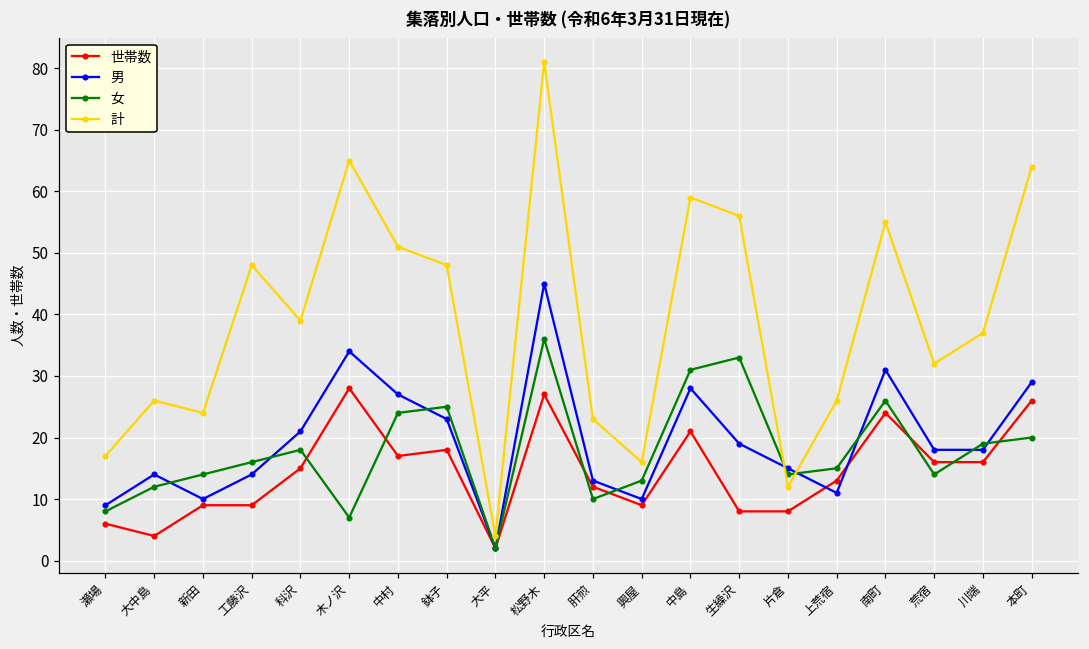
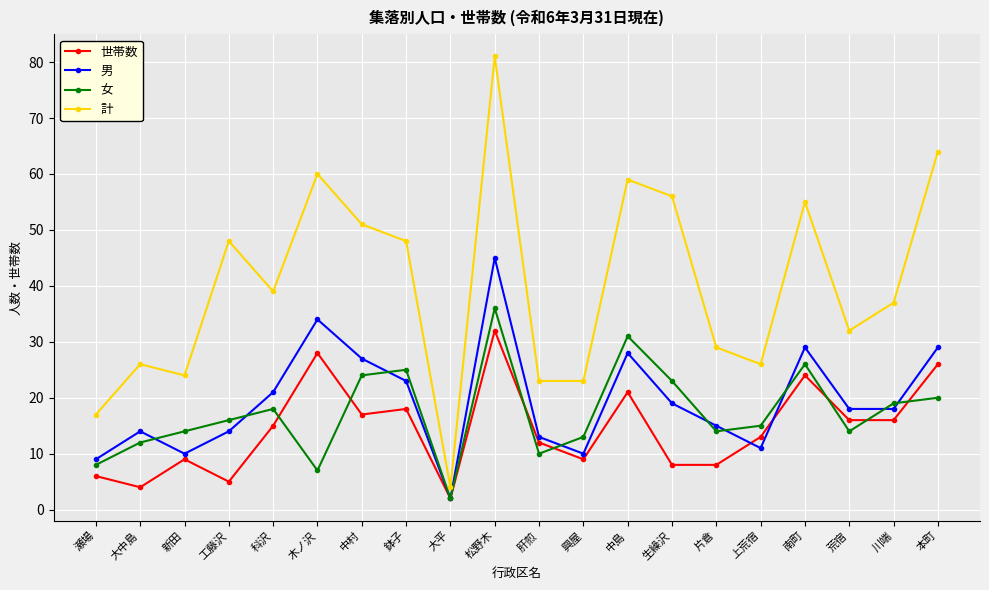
  {
    "世帯数": {
      "瀬場": 6,
      "大中島": 4,
      "新田": 9,
-     "工藤沢": 9,
+     "工藤沢": 5,
      "科沢": 15,
      "木ノ沢": 28,
      "中村": 17,
      "鉢子": 18,
-     "松野木": 27,
+     "松野木": 32,
      "肝煎": 12,
      "興屋": 9,
      "中島": 21,
      "生繰沢": 8,
      "片倉": 8,
      "上荒宿": 13,
      "南町": 24,
      "荒宿": 16,
      "川端": 16,
      "本町": 26
    },
    "男": {
      "瀬場": 9,
      "大中島": 14,
      "新田": 10,
      "工藤沢": 14,
      "科沢": 21,
      "木ノ沢": 34,
      "中村": 27,
      "鉢子": 23,
      "松野木": 45,
      "肝煎": 13,
      "興屋": 10,
      "中島": 28,
      "生繰沢": 19,
      "片倉": 15,
      "上荒宿": 11,
-     "南町": 31,
+     "南町": 29,
      "荒宿": 18,
      "川端": 18,
      "本町": 29
    },
    "女": {
      "瀬場": 8,
      "大中島": 12,
      "新田": 14,
      "工藤沢": 16,
      "科沢": 18,
      "木ノ沢": 7,
      "中村": 24,
      "鉢子": 25,
      "松野木": 36,
      "肝煎": 10,
      "興屋": 13,
      "中島": 31,
-     "生繰沢": 33,
+     "生繰沢": 23,
      "片倉": 14,
      "上荒宿": 15,
      "南町": 26,
      "荒宿": 14,
      "川端": 19,
      "本町": 20
    },
    "計": {
      "瀬場": 17,
      "大中島": 26,
      "新田": 24,
      "工藤沢": 48,
      "科沢": 39,
-     "木ノ沢": 65,
+     "木ノ沢": 60,
      "中村": 51,
      "鉢子": 48,
      "大平": 4,
      "松野木": 81,
      "肝煎": 23,
-     "興屋": 16,
+     "興屋": 23,
      "中島": 59,
      "生繰沢": 56,
-     "片倉": 12,
+     "片倉": 29,
      "上荒宿": 26,
      "南町": 55,
      "荒宿": 32,
      "川端": 37,
      "本町": 64
    }
  }
